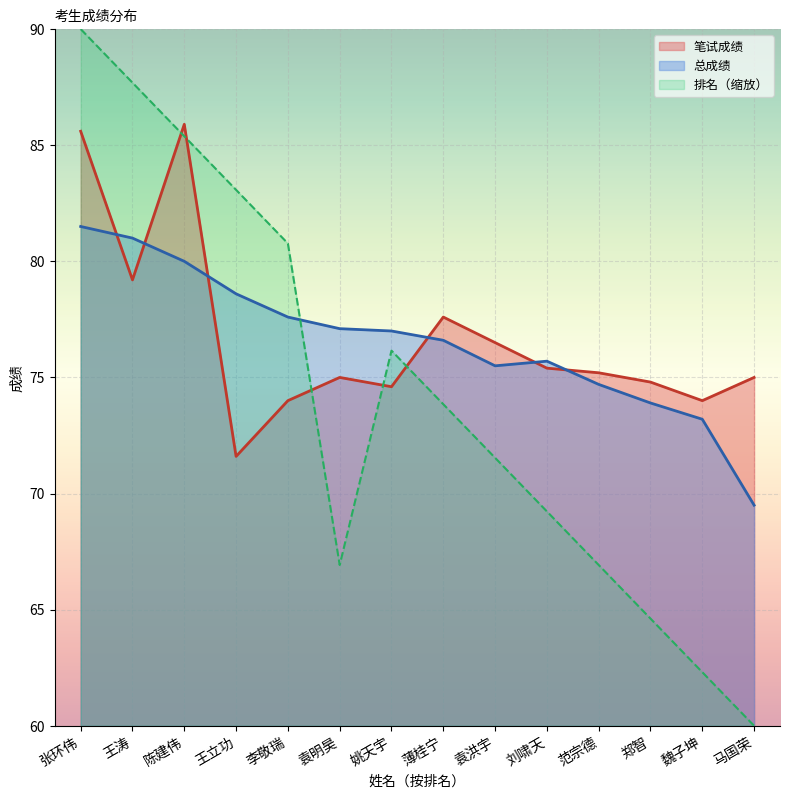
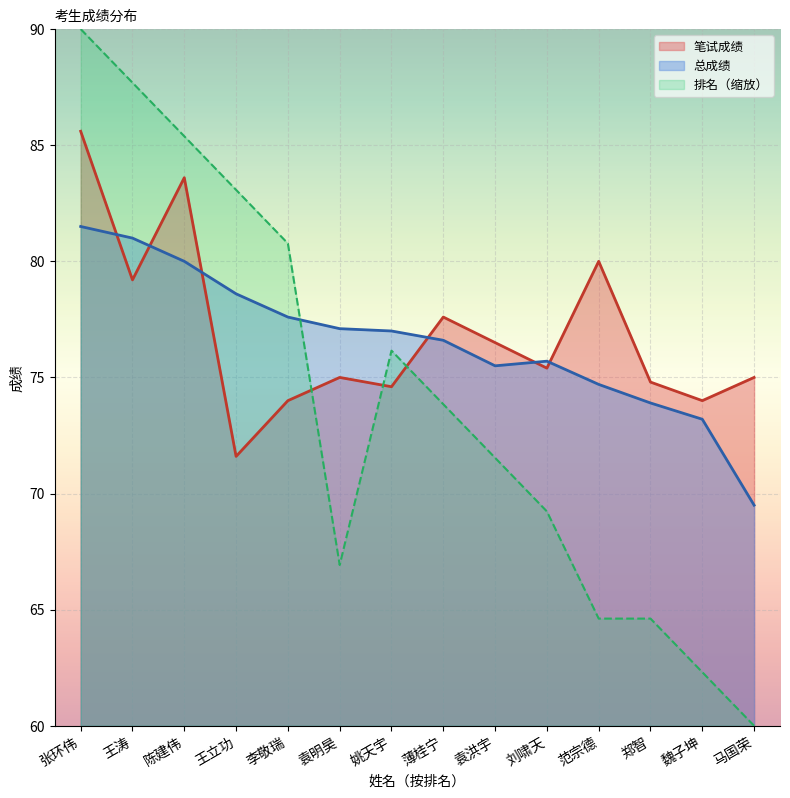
  {
    "笔试成绩": {
      "张环伟": 85.6,
      "王涛": 79.2,
-     "陈建伟": 85.9,
+     "陈建伟": 83.6,
      "王立功": 71.6,
      "李敬瑞": 74.0,
      "袁明昊": 75.0,
      "姚天宇": 74.6,
      "薄桂宁": 77.6,
      "袁洪宇": 76.5,
      "刘啸天": 75.4,
-     "范宗德": 75.2,
+     "范宗德": 80.0,
      "郑智": 74.8,
      "魏子坤": 74.0,
      "马国荣": 75.0
    },
    "总成绩": {
      "张环伟": 81.5,
      "王涛": 81.0,
      "陈建伟": 80.0,
      "王立功": 78.6,
      "李敬瑞": 77.6,
      "袁明昊": 77.1,
      "姚天宇": 77.0,
      "薄桂宁": 76.6,
      "袁洪宇": 75.5,
      "刘啸天": 75.7,
      "范宗德": 74.7,
      "郑智": 73.9,
      "魏子坤": 73.2,
      "马国荣": 69.5
    },
    "排名（缩放）": {
      "张环伟": 90.0,
      "王涛": 87.7,
      "陈建伟": 85.4,
      "王立功": 83.1,
      "李敬瑞": 80.8,
      "袁明昊": 66.9,
      "姚天宇": 76.2,
      "薄桂宁": 73.8,
      "袁洪宇": 71.5,
      "刘啸天": 69.2,
-     "范宗德": 66.9,
+     "范宗德": 64.6,
      "郑智": 64.6,
      "魏子坤": 62.3,
      "马国荣": 60.0
    }
  }
